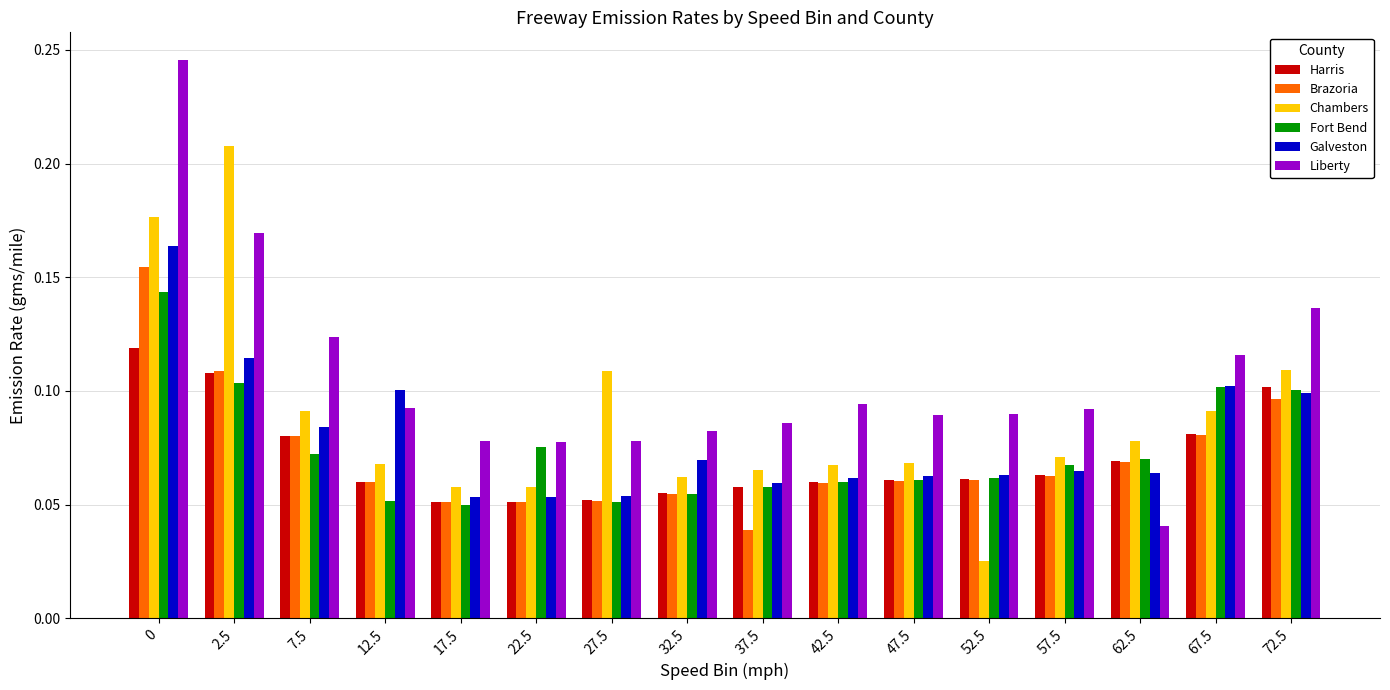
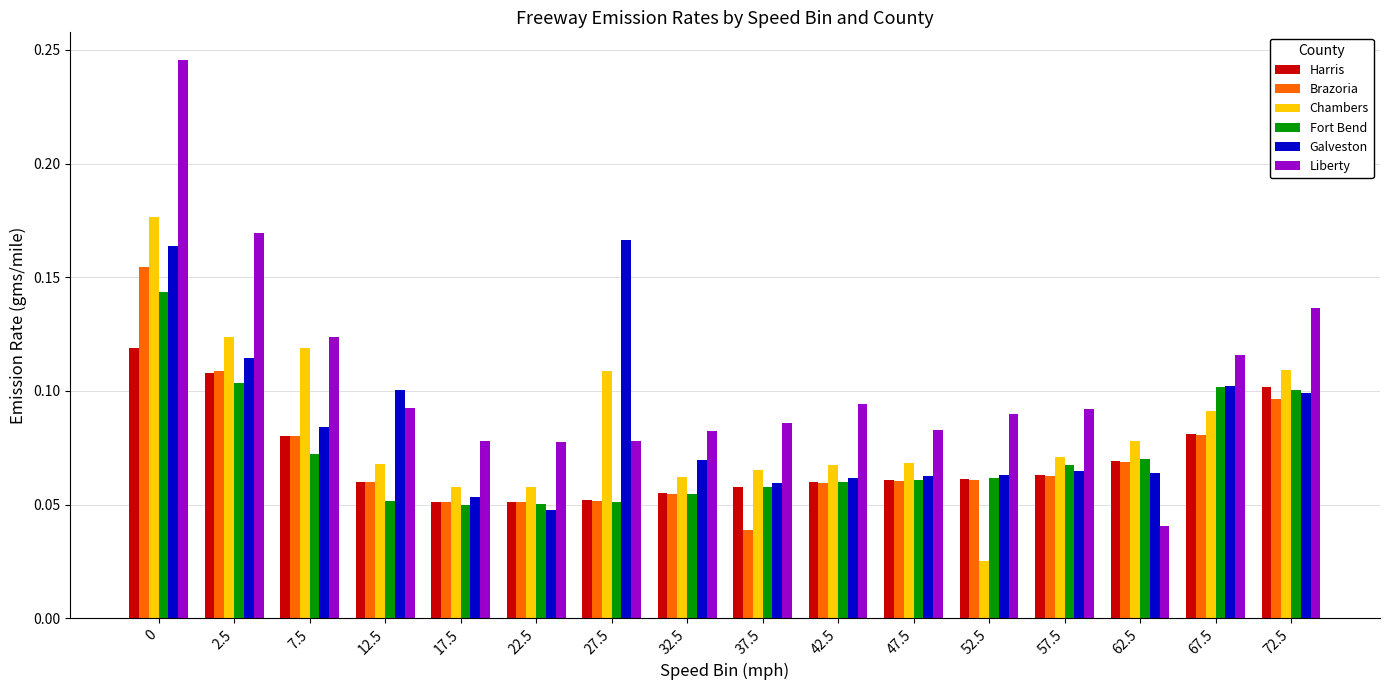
  {
    "Harris": {
      "0": 0.119,
      "2.5": 0.108,
      "7.5": 0.080,
      "12.5": 0.060,
      "17.5": 0.051,
      "22.5": 0.051,
      "27.5": 0.052,
      "32.5": 0.055,
      "37.5": 0.058,
      "42.5": 0.060,
      "47.5": 0.061,
      "52.5": 0.061,
      "57.5": 0.063,
      "62.5": 0.069,
      "67.5": 0.081,
      "72.5": 0.102
    },
    "Brazoria": {
      "0": 0.154,
      "2.5": 0.109,
      "7.5": 0.080,
      "12.5": 0.060,
      "17.5": 0.051,
      "22.5": 0.051,
      "27.5": 0.052,
      "32.5": 0.055,
      "37.5": 0.039,
      "42.5": 0.060,
      "47.5": 0.060,
      "52.5": 0.061,
      "57.5": 0.063,
      "62.5": 0.069,
      "67.5": 0.081,
      "72.5": 0.096
    },
    "Chambers": {
      "0": 0.177,
-     "2.5": 0.208,
-     "7.5": 0.091,
+     "2.5": 0.124,
+     "7.5": 0.119,
      "12.5": 0.068,
      "17.5": 0.058,
      "22.5": 0.058,
      "27.5": 0.109,
      "32.5": 0.062,
      "37.5": 0.065,
      "42.5": 0.067,
      "47.5": 0.068,
      "52.5": 0.025,
      "57.5": 0.071,
      "62.5": 0.078,
      "67.5": 0.091,
      "72.5": 0.109
    },
    "Fort Bend": {
      "0": 0.144,
      "2.5": 0.103,
      "7.5": 0.072,
      "12.5": 0.051,
      "17.5": 0.050,
-     "22.5": 0.075,
+     "22.5": 0.050,
      "27.5": 0.051,
      "32.5": 0.055,
      "37.5": 0.058,
      "42.5": 0.060,
      "47.5": 0.061,
      "52.5": 0.062,
      "57.5": 0.068,
      "62.5": 0.070,
      "67.5": 0.102,
      "72.5": 0.100
    },
    "Galveston": {
      "0": 0.164,
      "2.5": 0.115,
      "7.5": 0.084,
      "12.5": 0.100,
      "17.5": 0.053,
-     "22.5": 0.053,
-     "27.5": 0.054,
+     "22.5": 0.048,
+     "27.5": 0.166,
      "32.5": 0.070,
      "37.5": 0.060,
      "42.5": 0.062,
      "47.5": 0.063,
      "52.5": 0.063,
      "57.5": 0.065,
      "62.5": 0.064,
      "67.5": 0.102,
      "72.5": 0.099
    },
    "Liberty": {
      "0": 0.245,
      "2.5": 0.170,
      "7.5": 0.124,
      "12.5": 0.093,
      "17.5": 0.078,
      "22.5": 0.078,
      "27.5": 0.078,
      "32.5": 0.082,
      "37.5": 0.086,
      "42.5": 0.094,
-     "47.5": 0.089,
+     "47.5": 0.083,
      "52.5": 0.090,
      "57.5": 0.092,
      "62.5": 0.041,
      "67.5": 0.116,
      "72.5": 0.136
    }
  }
